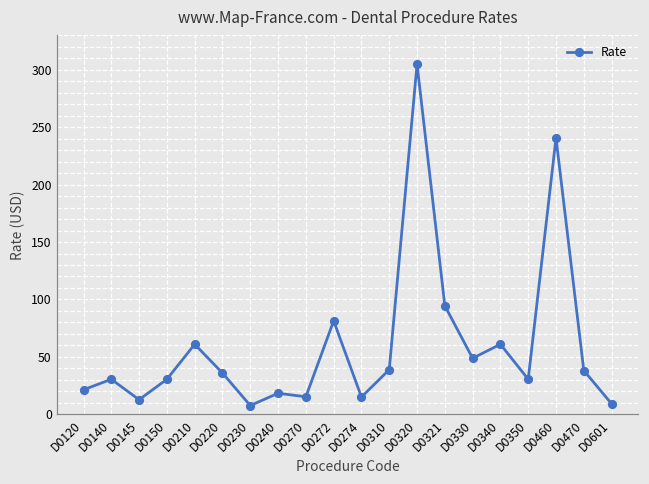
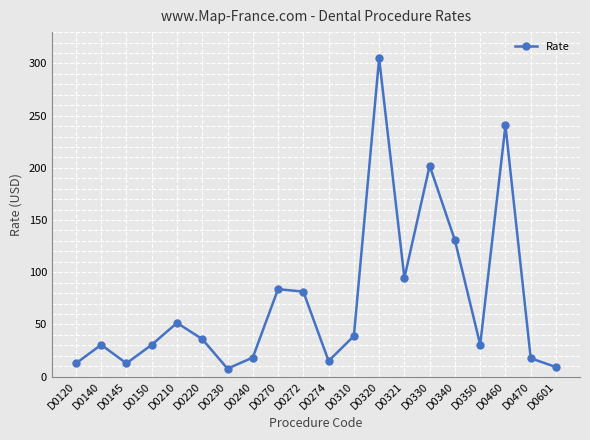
  {
-   "D0120": 21,
+   "D0120": 13,
    "D0140": 31,
    "D0145": 13,
    "D0150": 31,
-   "D0210": 61,
+   "D0210": 51,
    "D0220": 36,
    "D0230": 8,
    "D0240": 18,
-   "D0270": 15,
+   "D0270": 84,
    "D0272": 81,
    "D0274": 15,
    "D0310": 39,
    "D0320": 305,
    "D0321": 95,
-   "D0330": 49,
-   "D0340": 61,
+   "D0330": 202,
+   "D0340": 131,
    "D0350": 31,
    "D0460": 241,
-   "D0470": 38,
+   "D0470": 18,
    "D0601": 9
  }
